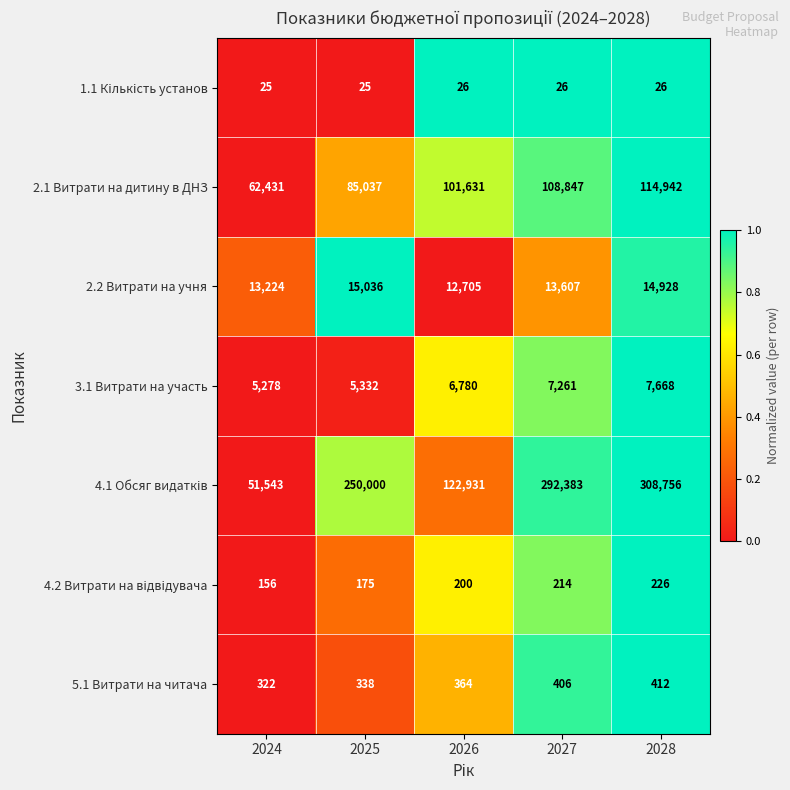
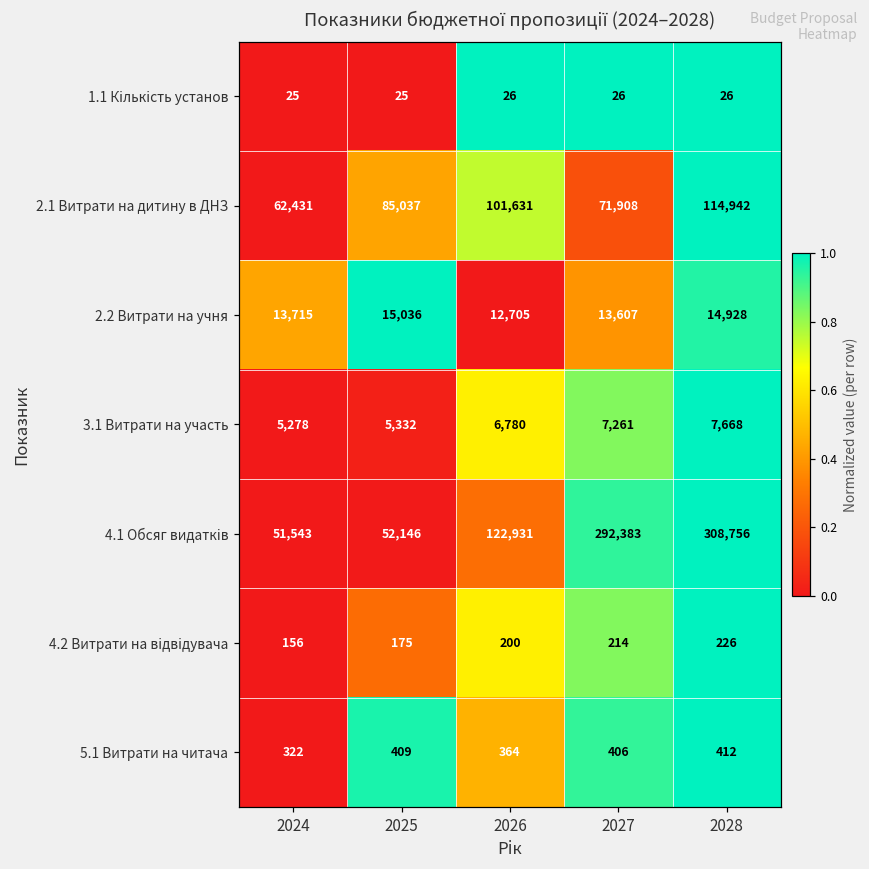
  {
    "1.1 Кількість установ": {
      "2024": "25",
      "2025": "25",
      "2026": "26",
      "2027": "26",
      "2028": "26"
    },
    "2.1 Витрати на дитину в ДНЗ": {
      "2024": "62,431",
      "2025": "85,037",
      "2026": "101,631",
-     "2027": "108,847",
+     "2027": "71,908",
      "2028": "114,942"
    },
    "2.2 Витрати на учня": {
-     "2024": "13,224",
+     "2024": "13,715",
      "2025": "15,036",
      "2026": "12,705",
      "2027": "13,607",
      "2028": "14,928"
    },
    "3.1 Витрати на участь": {
      "2024": "5,278",
      "2025": "5,332",
      "2026": "6,780",
      "2027": "7,261",
      "2028": "7,668"
    },
    "4.1 Обсяг видатків": {
      "2024": "51,543",
-     "2025": "250,000",
+     "2025": "52,146",
      "2026": "122,931",
      "2027": "292,383",
      "2028": "308,756"
    },
    "4.2 Витрати на відвідувача": {
      "2024": "156",
      "2025": "175",
      "2026": "200",
      "2027": "214",
      "2028": "226"
    },
    "5.1 Витрати на читача": {
      "2024": "322",
-     "2025": "338",
+     "2025": "409",
      "2026": "364",
      "2027": "406",
      "2028": "412"
    }
  }
